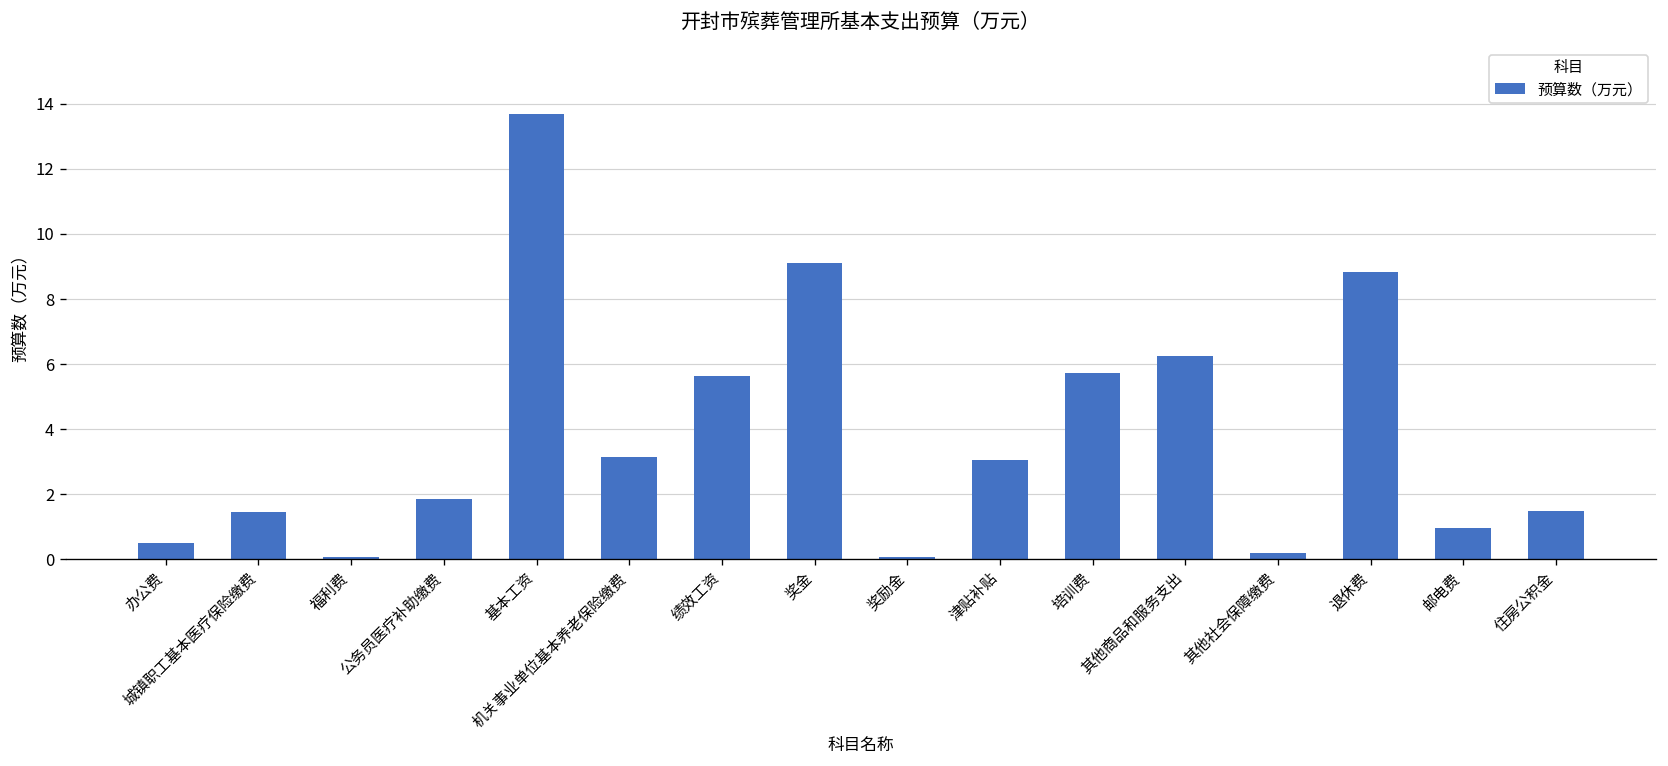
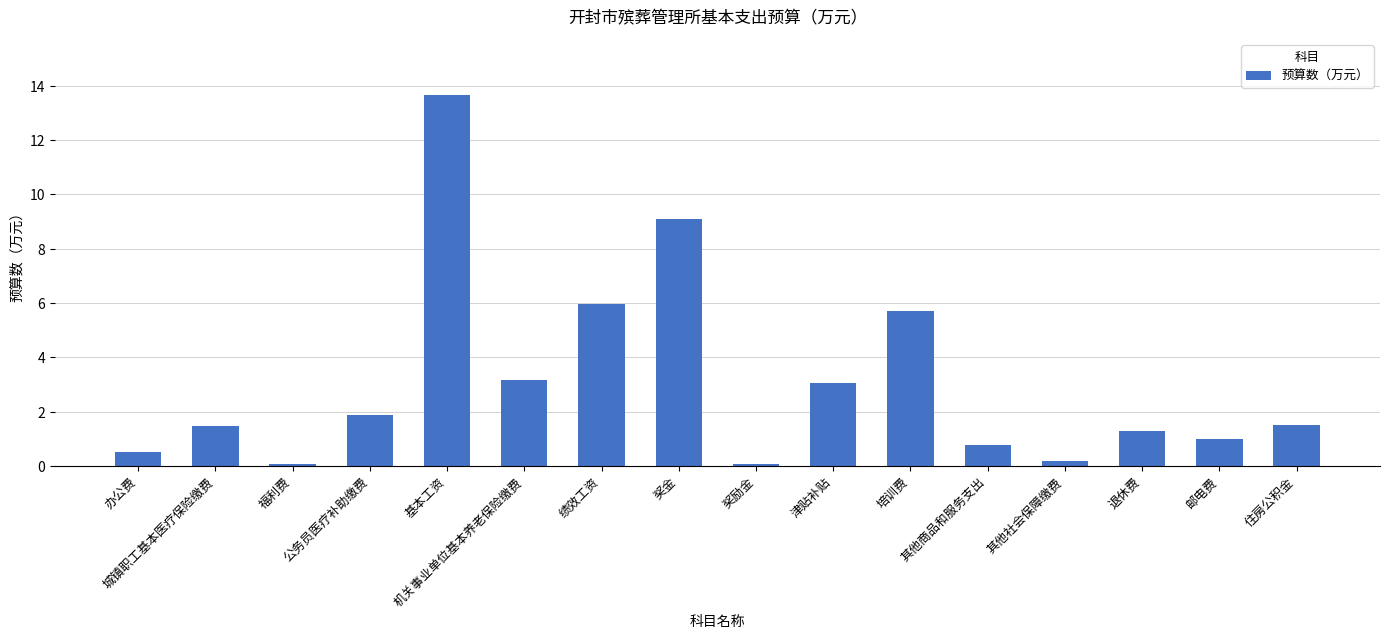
  {
    "办公费": 0.5,
    "城镇职工基本医疗保险缴费": 1.5,
    "公务员医疗补助缴费": 1.9,
    "基本工资": 13.7,
    "机关事业单位基本养老保险缴费": 3.1,
-   "绩效工资": 5.6,
+   "绩效工资": 6.0,
    "奖金": 9.1,
    "津贴补贴": 3.1,
    "培训费": 5.7,
-   "其他商品和服务支出": 6.2,
+   "其他商品和服务支出": 0.8,
    "其他社会保障缴费": 0.2,
-   "退休费": 8.8,
+   "退休费": 1.3,
    "邮电费": 1.0,
    "住房公积金": 1.5
  }
